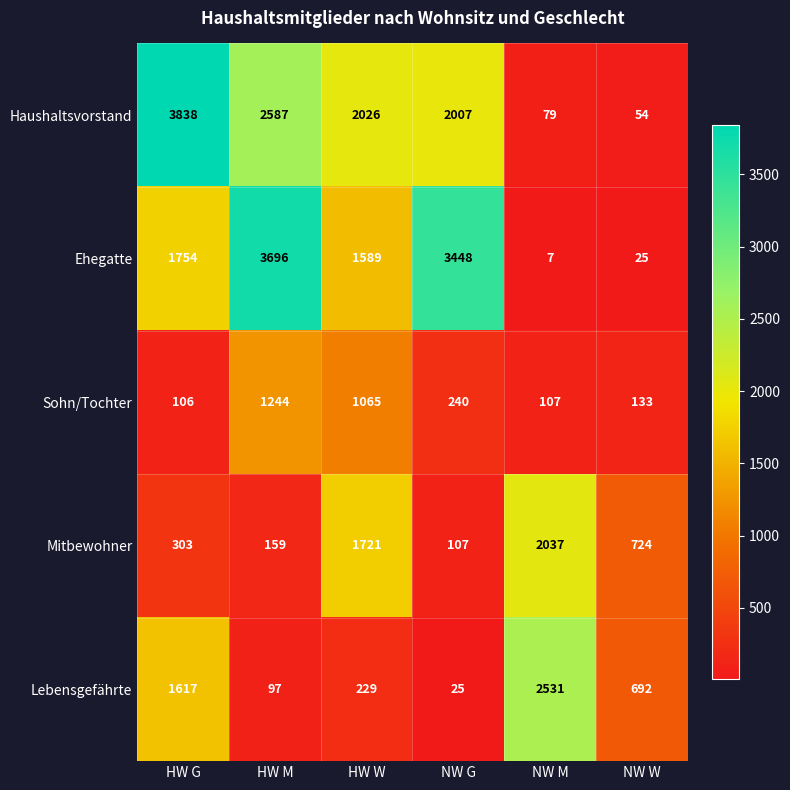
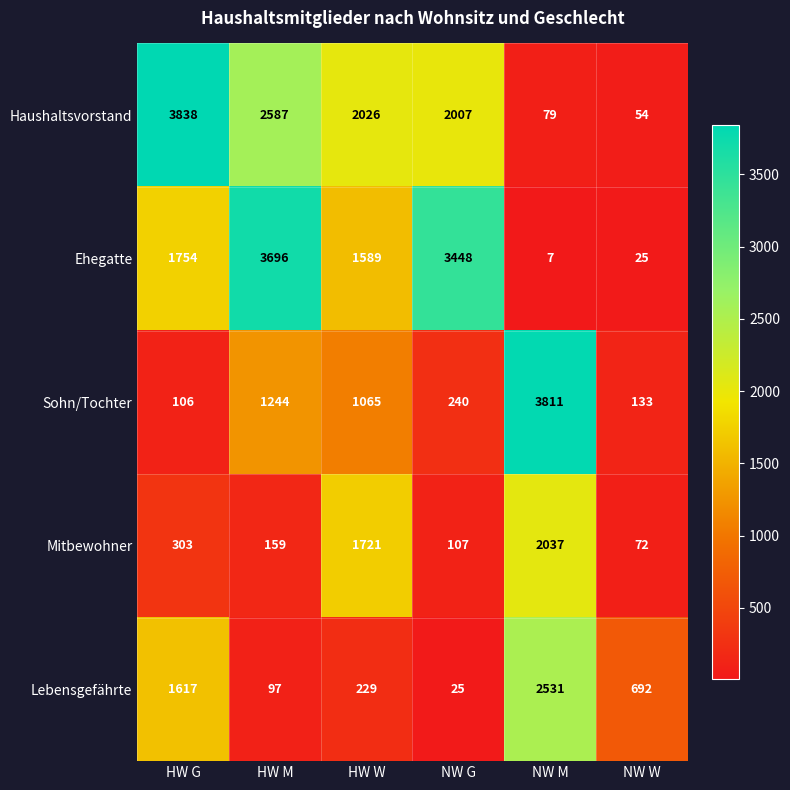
  {
    "Haushaltsvorstand": {
      "HW G": 3838,
      "HW M": 2587,
      "HW W": 2026,
      "NW G": 2007,
      "NW M": 79,
      "NW W": 54
    },
    "Ehegatte": {
      "HW G": 1754,
      "HW M": 3696,
      "HW W": 1589,
      "NW G": 3448,
      "NW M": 7,
      "NW W": 25
    },
    "Sohn/Tochter": {
      "HW G": 106,
      "HW M": 1244,
      "HW W": 1065,
      "NW G": 240,
-     "NW M": 107,
+     "NW M": 3811,
      "NW W": 133
    },
    "Mitbewohner": {
      "HW G": 303,
      "HW M": 159,
      "HW W": 1721,
      "NW G": 107,
      "NW M": 2037,
-     "NW W": 724
+     "NW W": 72
    },
    "Lebensgefährte": {
      "HW G": 1617,
      "HW M": 97,
      "HW W": 229,
      "NW G": 25,
      "NW M": 2531,
      "NW W": 692
    }
  }
